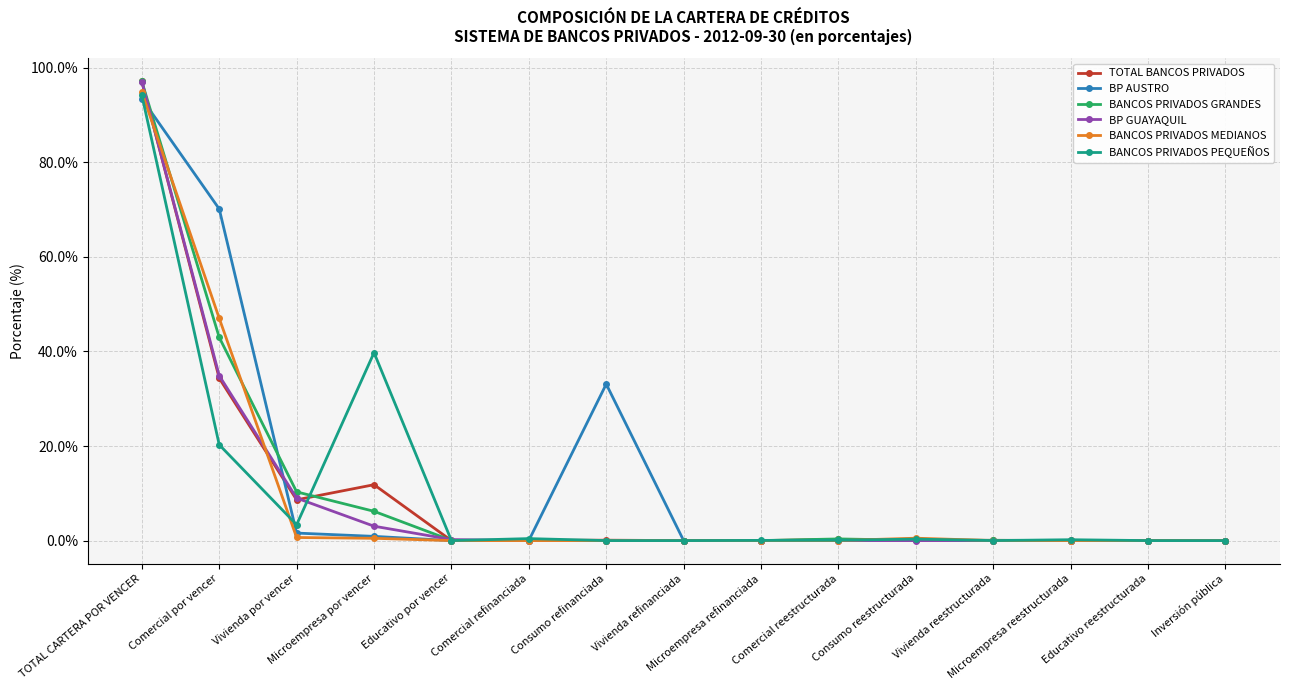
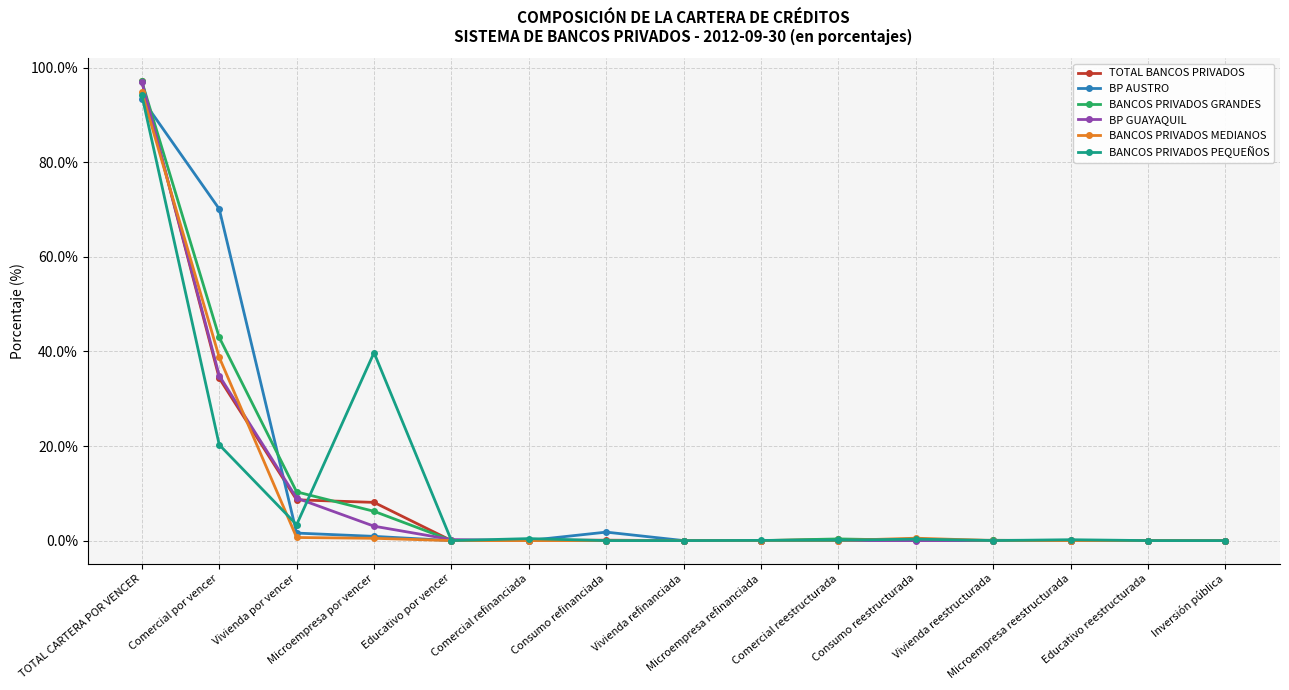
  {
    "TOTAL BANCOS PRIVADOS": {
-     "Microempresa por vencer": "12%"
+     "Microempresa por vencer": "8%"
    },
    "BP AUSTRO": {
      "TOTAL CARTERA POR VENCER": "93%",
      "Comercial por vencer": "70%",
      "Vivienda por vencer": "2%",
-     "Consumo refinanciada": "33%"
+     "Consumo refinanciada": "2%"
    },
    "BP GUAYAQUIL": {
      "Microempresa por vencer": "3%"
    },
    "BANCOS PRIVADOS MEDIANOS": {
      "TOTAL CARTERA POR VENCER": "95%",
-     "Comercial por vencer": "47%",
+     "Comercial por vencer": "39%",
      "Vivienda por vencer": "1%"
    }
  }
